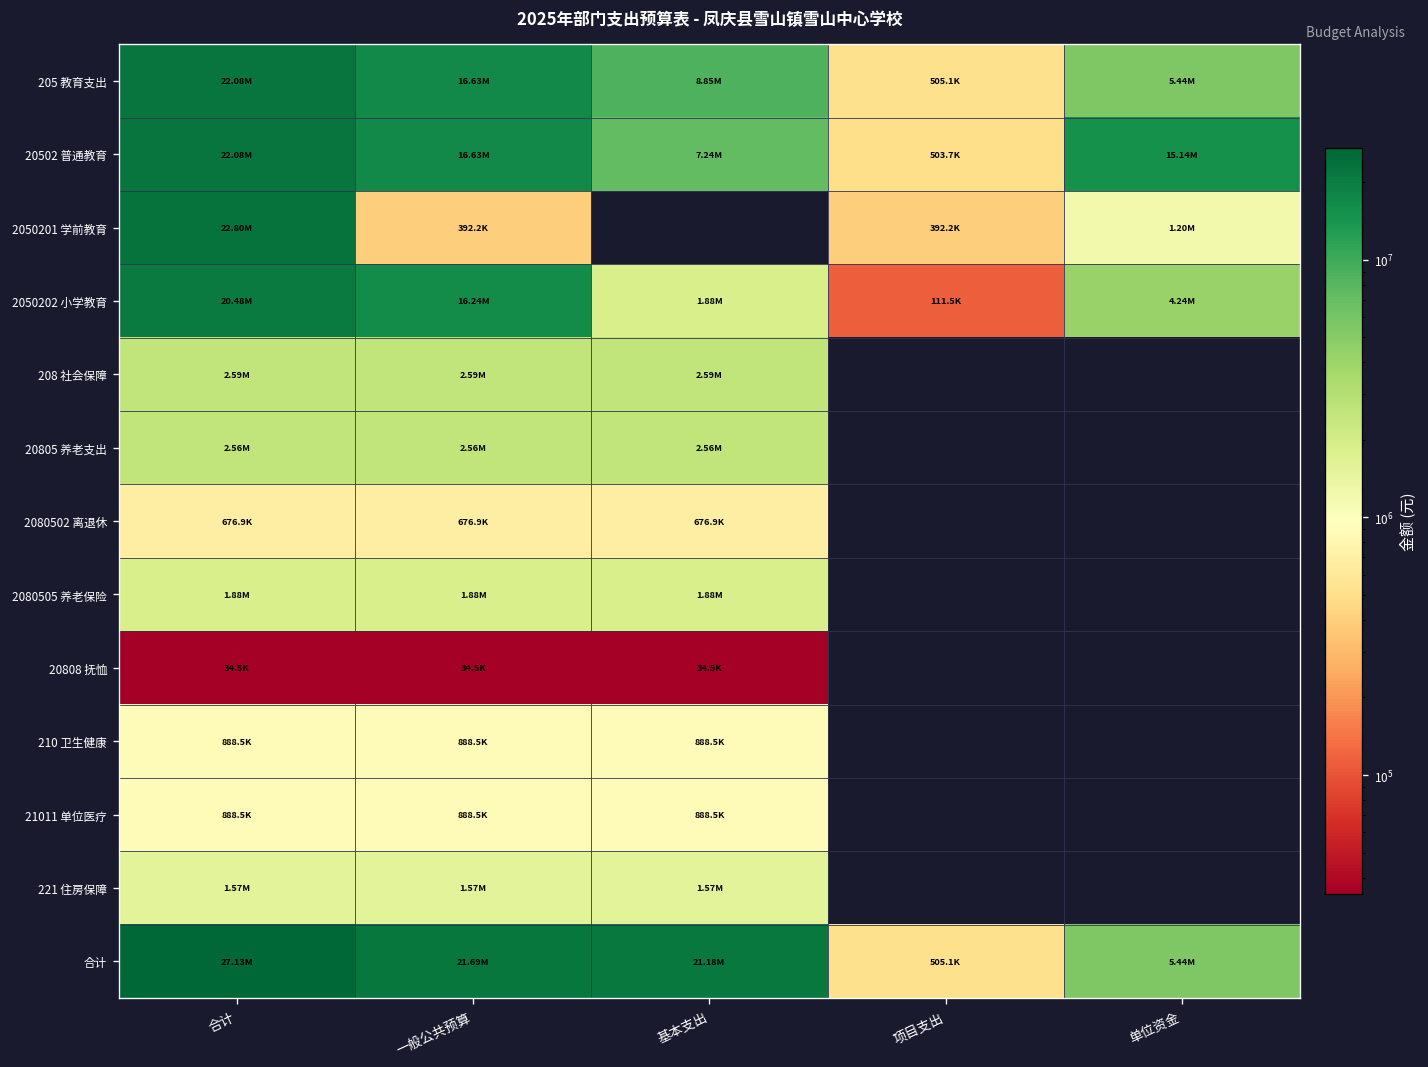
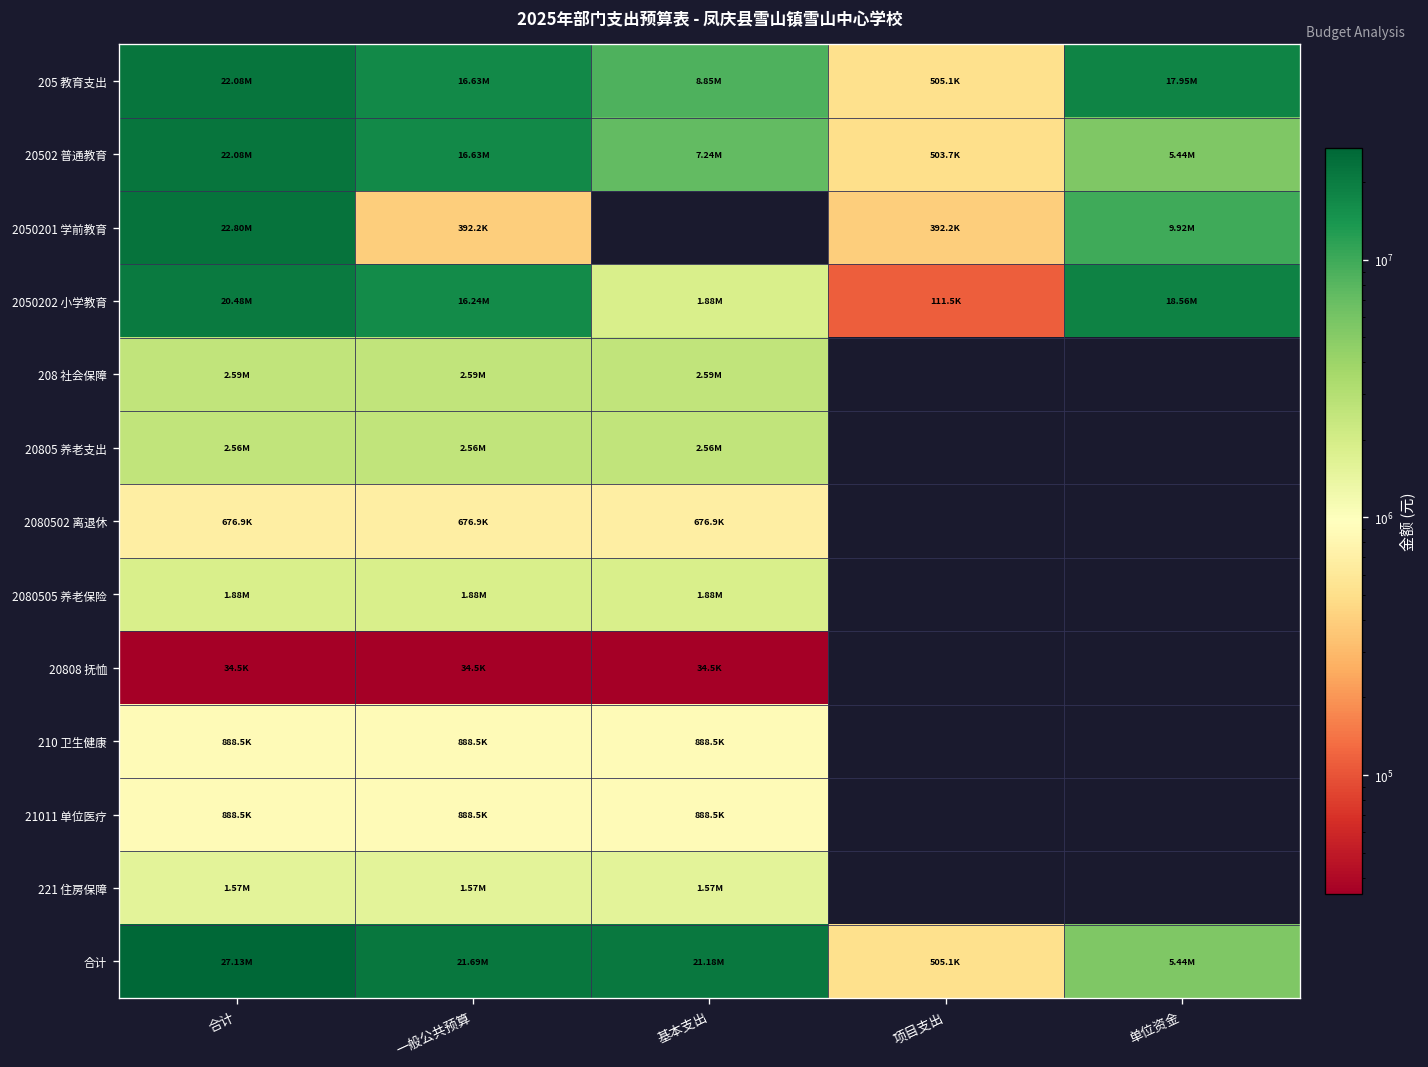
  {
    "205 教育支出": {
      "合计": "22.08M",
      "一般公共预算": "16.63M",
      "基本支出": "8.85M",
      "项目支出": "505.1K",
-     "单位资金": "5.44M"
+     "单位资金": "17.95M"
    },
    "20502 普通教育": {
      "合计": "22.08M",
      "一般公共预算": "16.63M",
      "基本支出": "7.24M",
      "项目支出": "503.7K",
-     "单位资金": "15.14M"
+     "单位资金": "5.44M"
    },
    "2050201 学前教育": {
      "合计": "22.80M",
      "一般公共预算": "392.2K",
      "项目支出": "392.2K",
-     "单位资金": "1.20M"
+     "单位资金": "9.92M"
    },
    "2050202 小学教育": {
      "合计": "20.48M",
      "一般公共预算": "16.24M",
      "基本支出": "1.88M",
      "项目支出": "111.5K",
-     "单位资金": "4.24M"
+     "单位资金": "18.56M"
    },
    "208 社会保障": {
      "合计": "2.59M",
      "一般公共预算": "2.59M",
      "基本支出": "2.59M"
    },
    "20805 养老支出": {
      "合计": "2.56M",
      "一般公共预算": "2.56M",
      "基本支出": "2.56M"
    },
    "2080502 离退休": {
      "合计": "676.9K",
      "一般公共预算": "676.9K",
      "基本支出": "676.9K"
    },
    "2080505 养老保险": {
      "合计": "1.88M",
      "一般公共预算": "1.88M",
      "基本支出": "1.88M"
    },
    "20808 抚恤": {
      "合计": "34.5K",
      "一般公共预算": "34.5K",
      "基本支出": "34.5K"
    },
    "210 卫生健康": {
      "合计": "888.5K",
      "一般公共预算": "888.5K",
      "基本支出": "888.5K"
    },
    "21011 单位医疗": {
      "合计": "888.5K",
      "一般公共预算": "888.5K",
      "基本支出": "888.5K"
    },
    "221 住房保障": {
      "合计": "1.57M",
      "一般公共预算": "1.57M",
      "基本支出": "1.57M"
    },
    "合计": {
      "合计": "27.13M",
      "一般公共预算": "21.69M",
      "基本支出": "21.18M",
      "项目支出": "505.1K",
      "单位资金": "5.44M"
    }
  }
